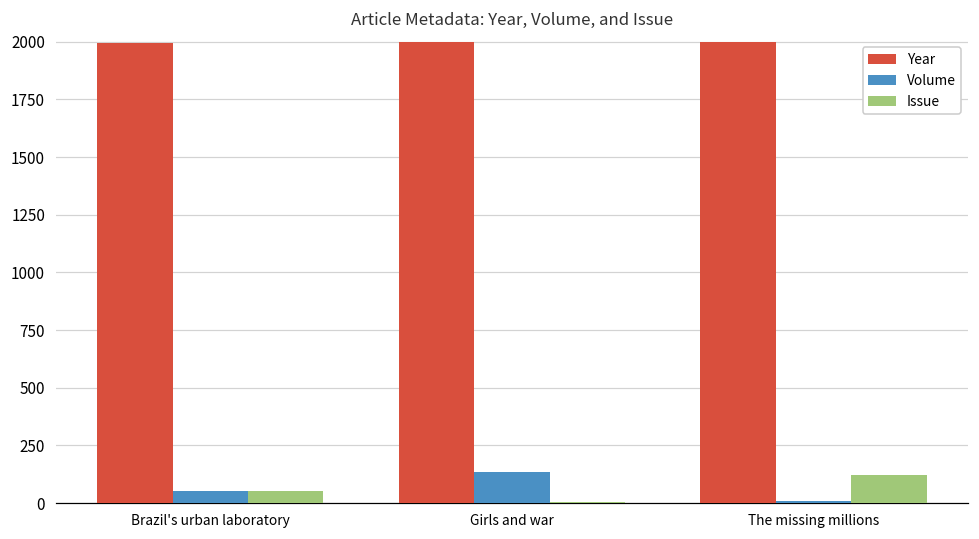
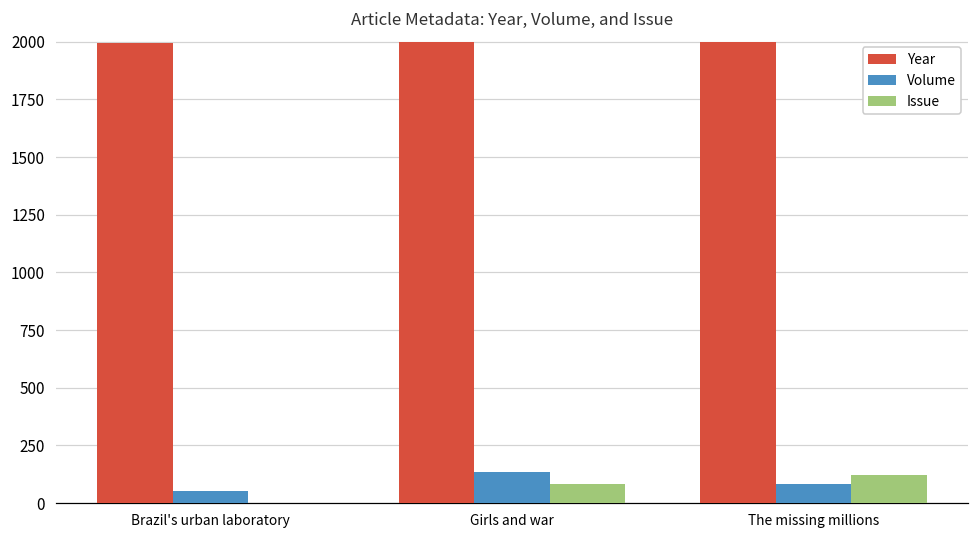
  {
    "Year": {
      "Brazil's urban laboratory": 2000,
      "Girls and war": 2000,
      "The missing millions": 2000
    },
    "Volume": {
      "Brazil's urban laboratory": 50,
      "Girls and war": 140,
-     "The missing millions": 10
+     "The missing millions": 80
    },
    "Issue": {
-     "Brazil's urban laboratory": 50,
-     "Girls and war": 0,
+     "Brazil's urban laboratory": 0,
+     "Girls and war": 80,
      "The missing millions": 120
    }
  }
